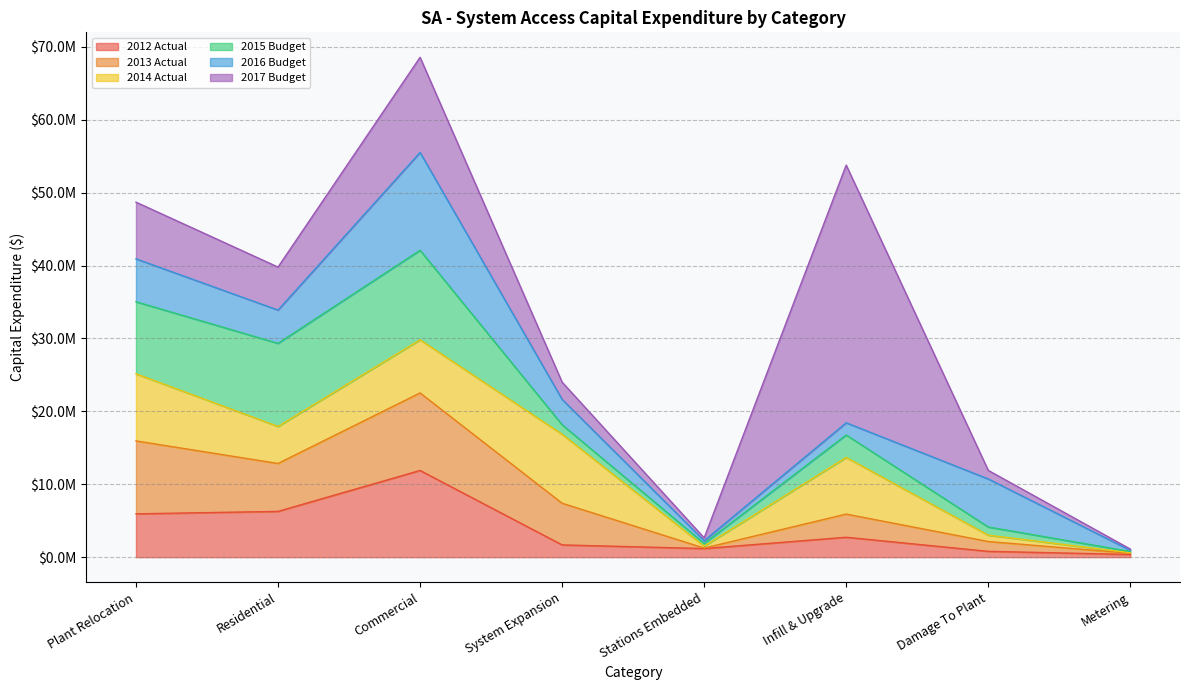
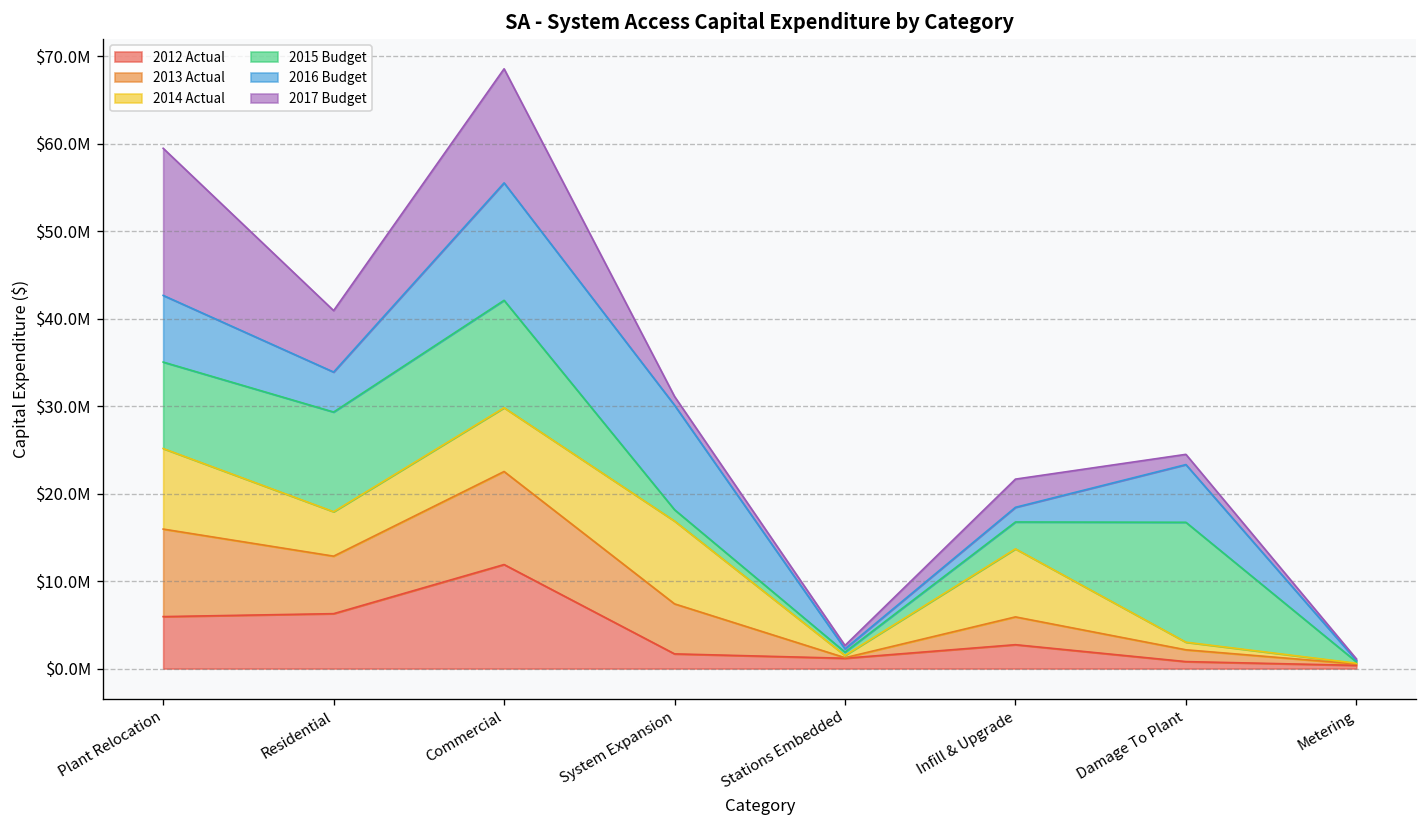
  {
    "2014 Actual": {
      "Plant Relocation": "$9000000",
      "Residential": "$5000000",
      "Commercial": "$7000000",
      "System Expansion": "$9000000",
      "Infill & Upgrade": "$8000000",
      "Damage To Plant": "$1000000"
    },
    "2015 Budget": {
      "Plant Relocation": "$10000000",
      "Residential": "$11000000",
      "Commercial": "$12000000",
      "System Expansion": "$1000000",
      "Stations Embedded": "$0",
      "Infill & Upgrade": "$3000000",
-     "Damage To Plant": "$1000000"
+     "Damage To Plant": "$14000000"
    },
    "2016 Budget": {
-     "Plant Relocation": "$6000000",
+     "Plant Relocation": "$8000000",
      "Residential": "$5000000",
      "Commercial": "$13000000",
-     "System Expansion": "$3000000",
+     "System Expansion": "$12000000",
      "Stations Embedded": "$0",
      "Infill & Upgrade": "$2000000",
      "Damage To Plant": "$7000000"
    },
    "2017 Budget": {
-     "Plant Relocation": "$8000000",
-     "Residential": "$6000000",
+     "Plant Relocation": "$17000000",
+     "Residential": "$7000000",
      "Commercial": "$13000000",
-     "System Expansion": "$2000000",
+     "System Expansion": "$1000000",
      "Stations Embedded": "$0",
-     "Infill & Upgrade": "$35000000",
+     "Infill & Upgrade": "$3000000",
      "Damage To Plant": "$1000000"
    }
  }
